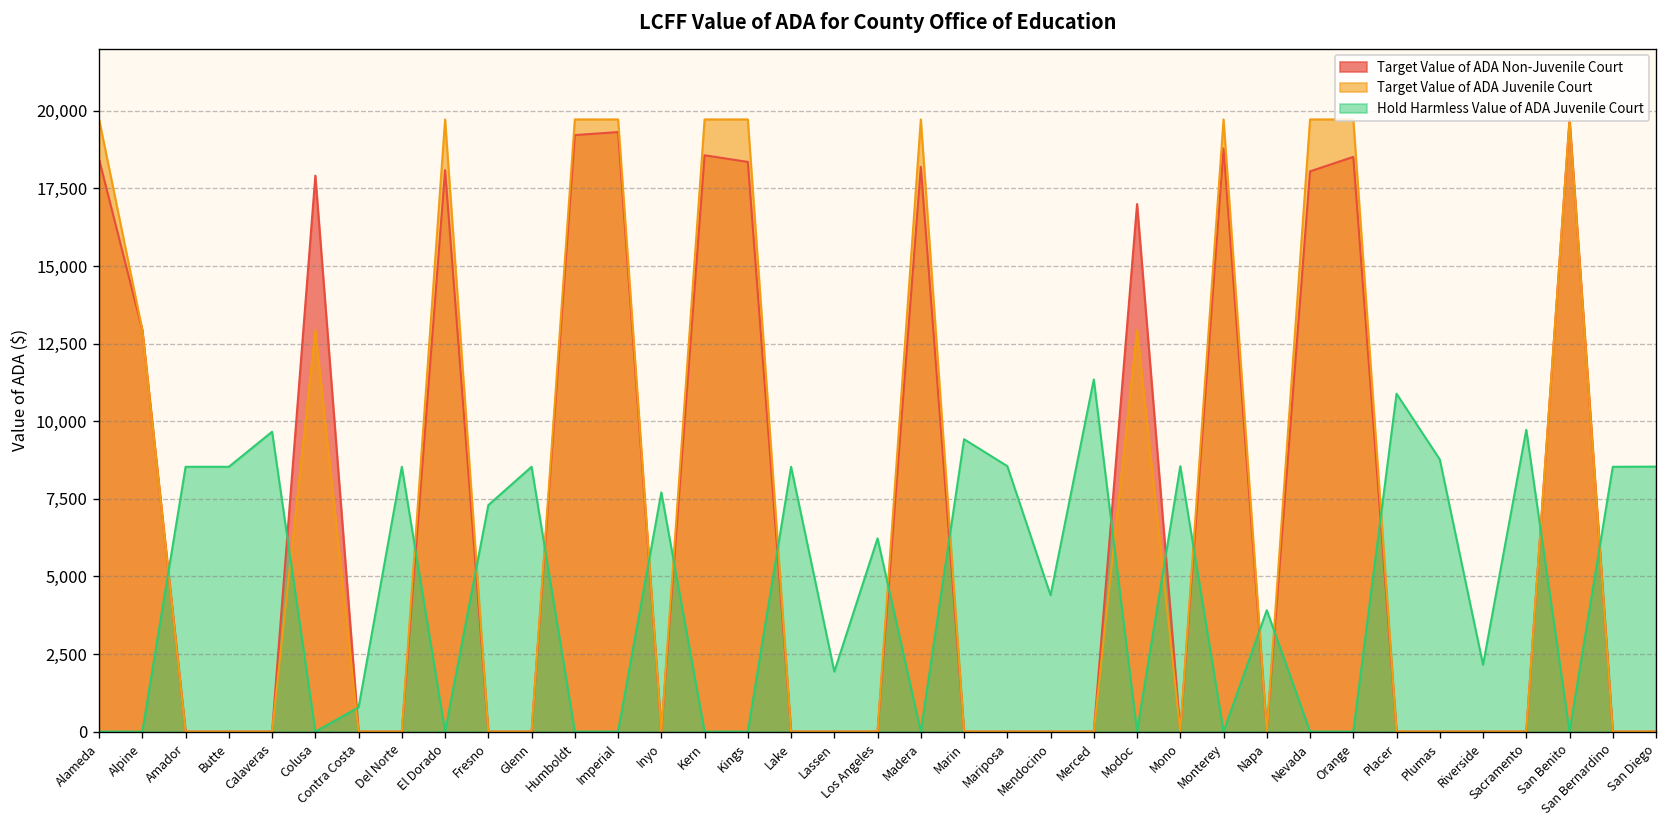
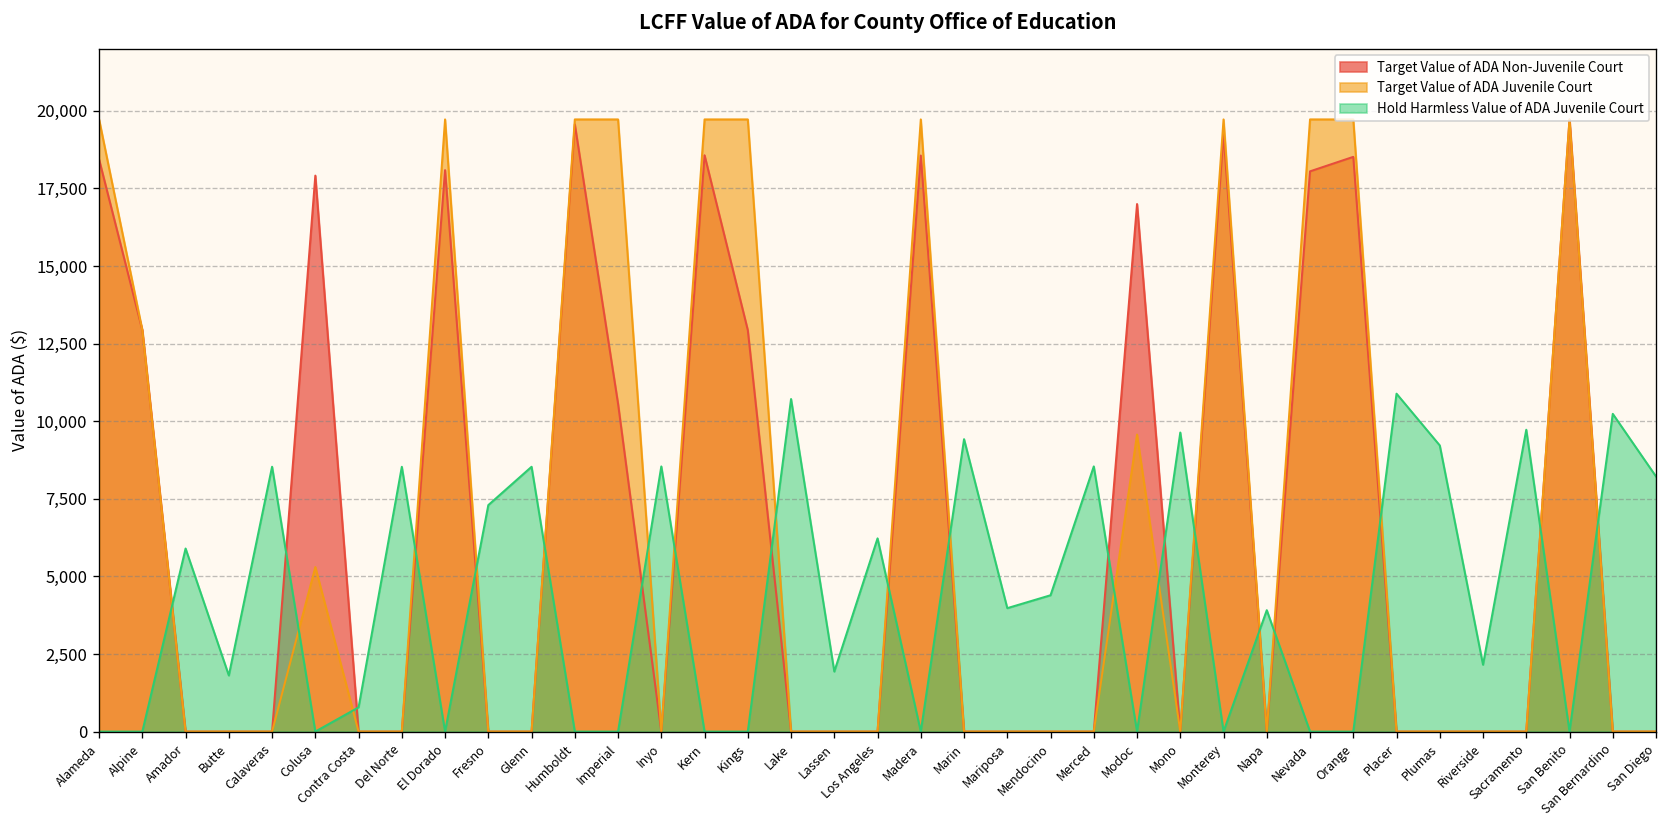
  {
    "Target Value of ADA Non-Juvenile Court": {
      "Alameda": "18,400",
      "Colusa": "17,900",
      "El Dorado": "18,100",
-     "Humboldt": "19,200",
-     "Imperial": "19,300",
+     "Humboldt": "19,600",
+     "Imperial": "10,600",
      "Kern": "18,600",
-     "Kings": "18,400",
-     "Madera": "18,200",
+     "Kings": "12,900",
+     "Madera": "18,600",
      "Modoc": "17,000",
-     "Monterey": "18,800",
+     "Monterey": "19,300",
      "Nevada": "18,100",
      "Orange": "18,500"
    },
    "Target Value of ADA Juvenile Court": {
      "Alameda": "19,700",
-     "Colusa": "12,900",
+     "Colusa": "5,300",
      "El Dorado": "19,700",
      "Humboldt": "19,700",
      "Imperial": "19,700",
      "Kern": "19,700",
      "Kings": "19,700",
      "Madera": "19,700",
-     "Modoc": "12,900",
+     "Modoc": "9,600",
      "Monterey": "19,700",
      "Nevada": "19,700",
      "Orange": "19,700"
    },
    "Hold Harmless Value of ADA Juvenile Court": {
      "Alameda": "0",
      "Alpine": "0",
-     "Amador": "8,500",
-     "Butte": "8,500",
-     "Calaveras": "9,700",
+     "Amador": "5,900",
+     "Butte": "1,800",
+     "Calaveras": "8,500",
      "Colusa": "0",
      "Contra Costa": "800",
      "Del Norte": "8,500",
      "El Dorado": "0",
      "Fresno": "7,300",
      "Glenn": "8,500",
      "Humboldt": "0",
      "Imperial": "0",
-     "Inyo": "7,700",
+     "Inyo": "8,500",
      "Kern": "0",
      "Kings": "0",
-     "Lake": "8,500",
+     "Lake": "10,700",
      "Lassen": "1,900",
      "Los Angeles": "6,200",
      "Madera": "0",
      "Marin": "9,400",
-     "Mariposa": "8,600",
+     "Mariposa": "4,000",
      "Mendocino": "4,400",
-     "Merced": "11,300",
+     "Merced": "8,500",
      "Modoc": "0",
-     "Mono": "8,600",
+     "Mono": "9,600",
      "Monterey": "0",
      "Napa": "3,900",
      "Nevada": "0",
      "Orange": "0",
      "Placer": "10,900",
-     "Plumas": "8,800",
+     "Plumas": "9,200",
      "Riverside": "2,200",
      "Sacramento": "9,700",
      "San Benito": "0",
-     "San Bernardino": "8,500",
-     "San Diego": "8,500"
+     "San Bernardino": "10,200",
+     "San Diego": "8,200"
    }
  }
